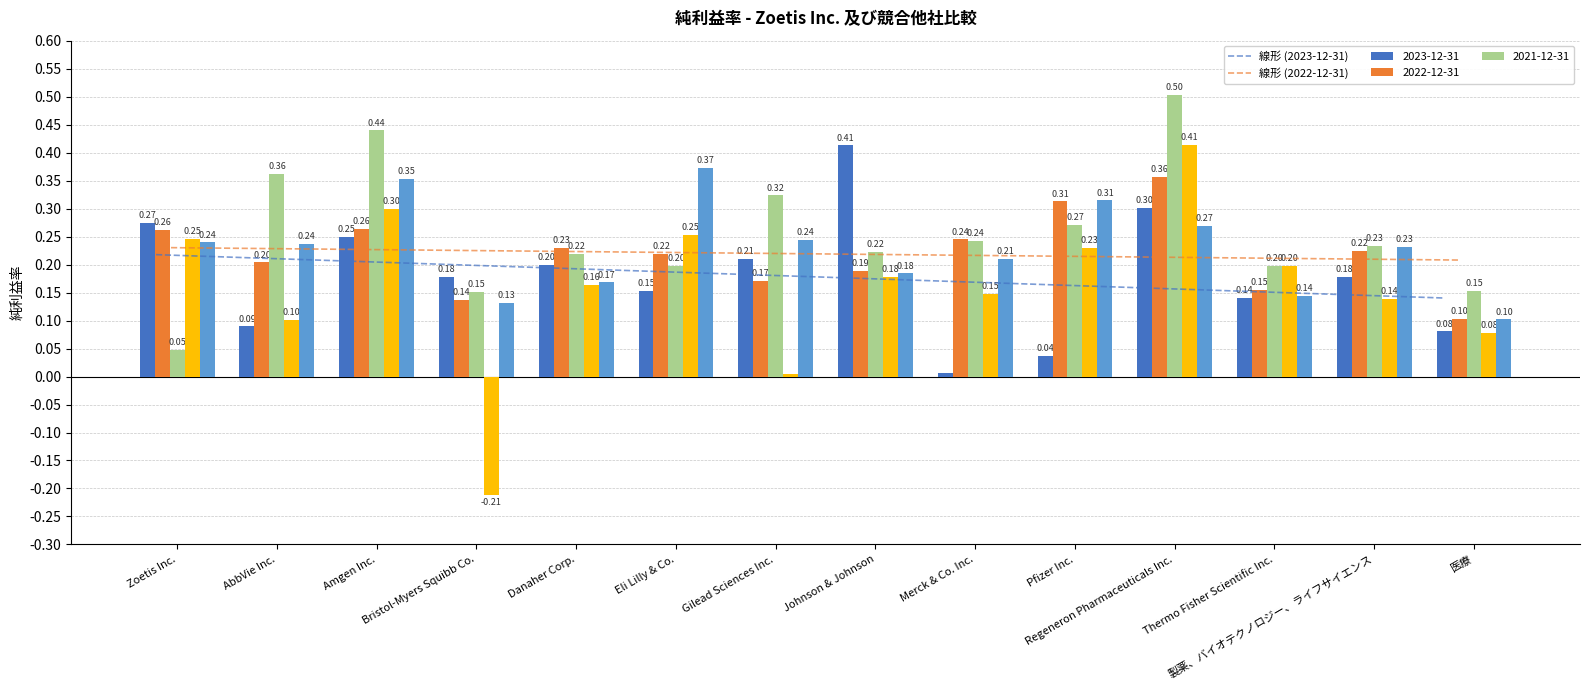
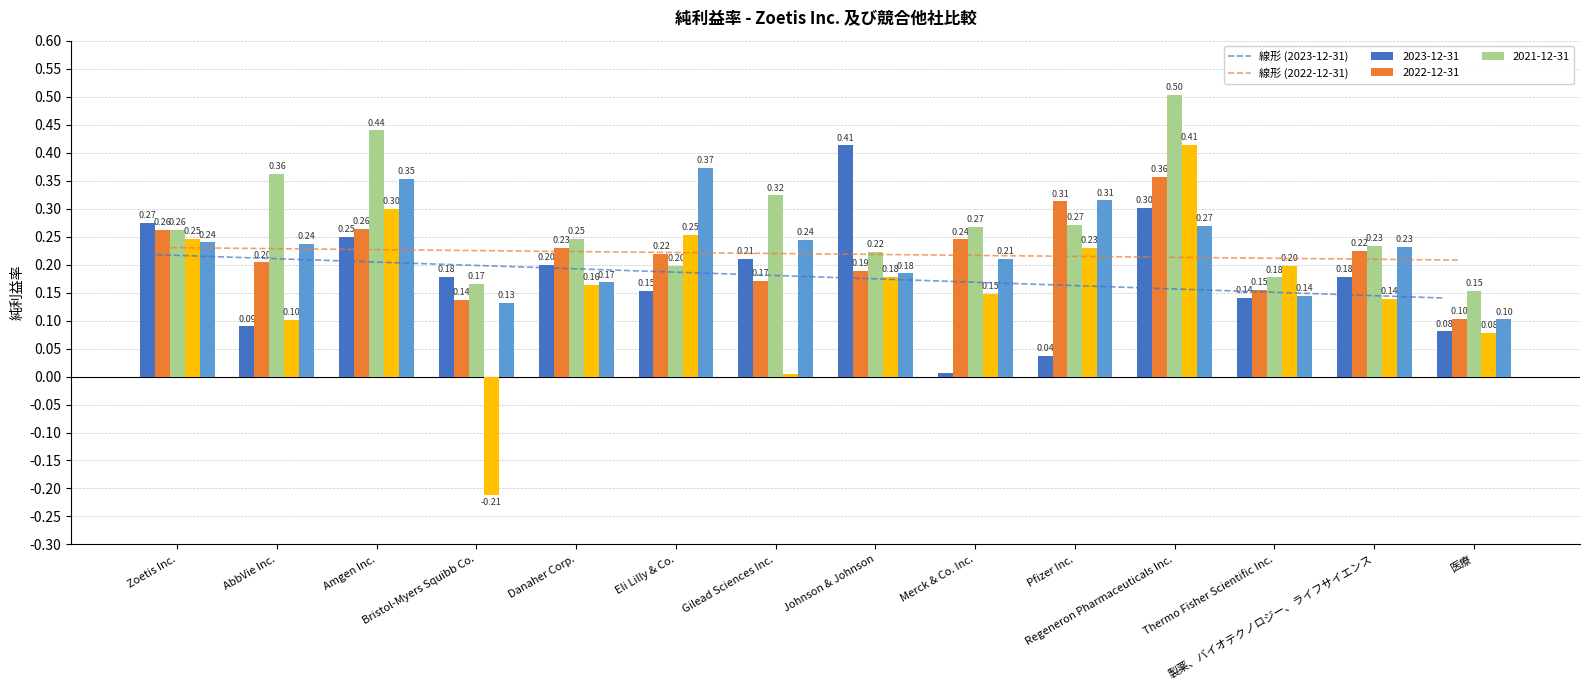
  {
    "2021-12-31": {
-     "Zoetis Inc.": 0.05,
+     "Zoetis Inc.": 0.26,
      "AbbVie Inc.": 0.36,
      "Amgen Inc.": 0.44,
-     "Bristol-Myers Squibb Co.": 0.15,
-     "Danaher Corp.": 0.22,
+     "Bristol-Myers Squibb Co.": 0.17,
+     "Danaher Corp.": 0.25,
      "Eli Lilly & Co.": 0.20,
      "Gilead Sciences Inc.": 0.32,
      "Johnson & Johnson": 0.22,
-     "Merck & Co. Inc.": 0.24,
+     "Merck & Co. Inc.": 0.27,
      "Pfizer Inc.": 0.27,
      "Regeneron Pharmaceuticals Inc.": 0.50,
-     "Thermo Fisher Scientific Inc.": 0.20,
+     "Thermo Fisher Scientific Inc.": 0.18,
      "製薬、バイオテクノロジー、ライフサイエンス": 0.23,
      "医療": 0.15
    }
  }
